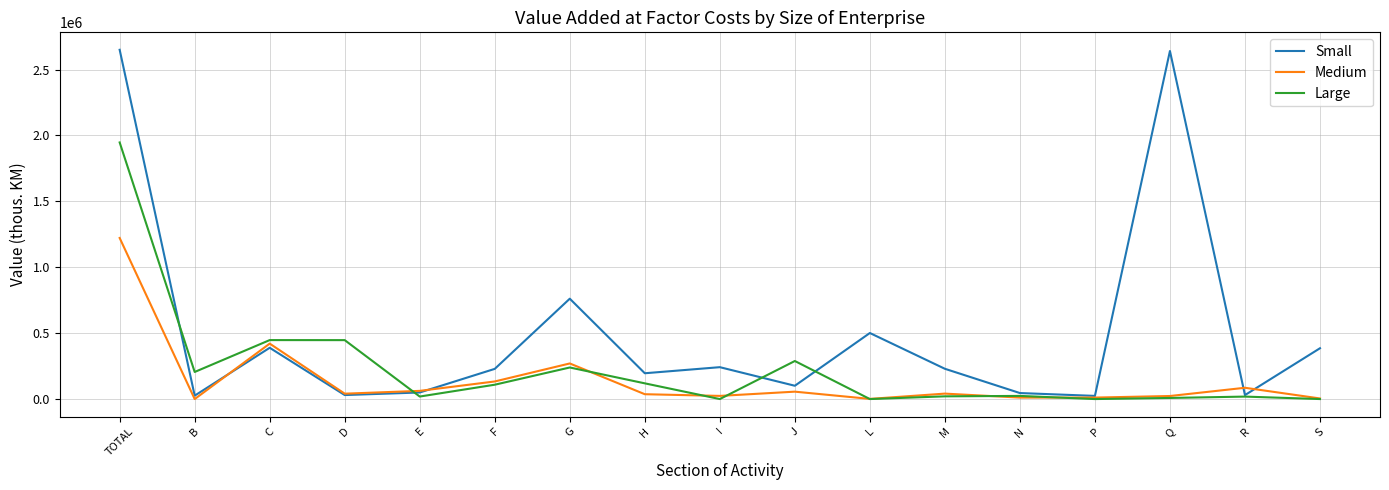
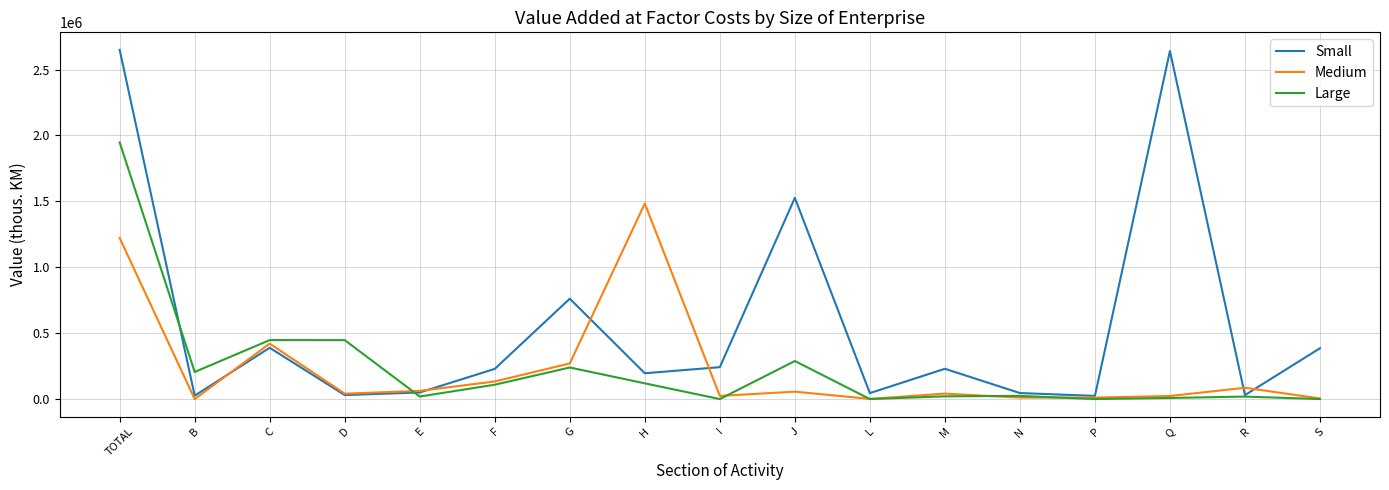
  {
    "Small": {
      "TOTAL": 2650000,
      "B": 30000,
      "C": 390000,
      "F": 230000,
      "G": 760000,
      "H": 200000,
      "I": 240000,
-     "J": 100000,
-     "L": 500000,
+     "J": 1530000,
+     "L": 50000,
      "M": 230000,
      "N": 50000,
      "Q": 2640000,
      "S": 390000
    },
    "Medium": {
      "TOTAL": 1220000,
      "B": 0,
      "C": 420000,
      "F": 130000,
      "G": 270000,
-     "H": 40000,
+     "H": 1480000,
      "I": 20000,
      "J": 60000,
      "M": 40000,
      "R": 90000
    },
    "Large": {
      "TOTAL": 1950000,
      "B": 210000,
      "C": 450000,
      "D": 450000,
      "E": 20000,
      "F": 110000,
      "G": 240000,
      "H": 120000,
      "I": 0,
      "J": 290000,
      "M": 20000
    }
  }
